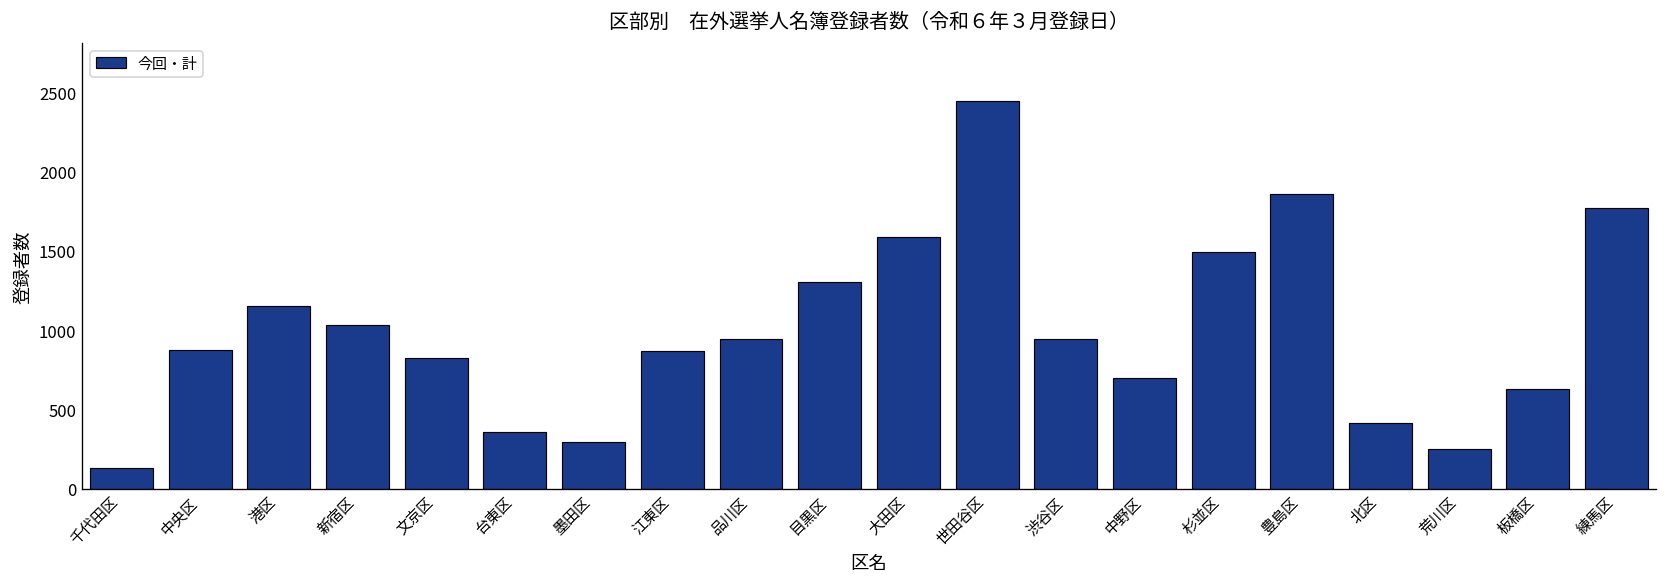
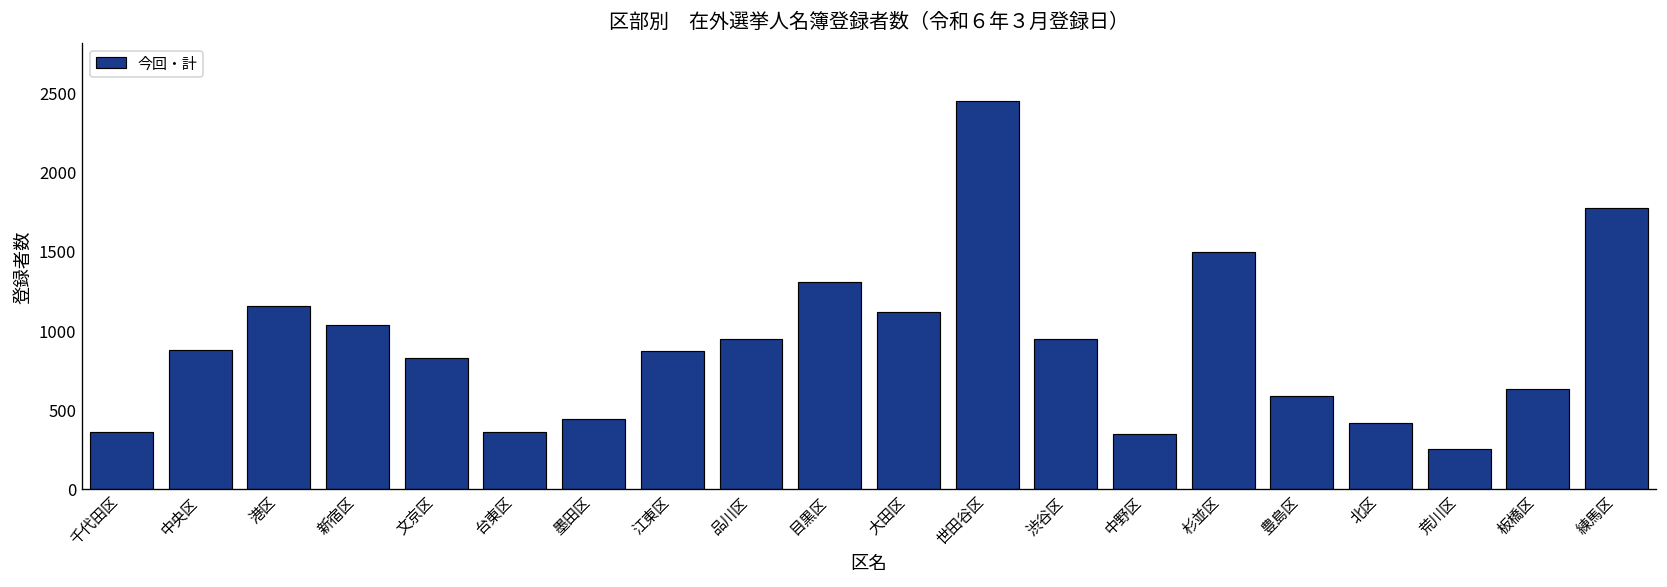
  {
-   "千代田区": 130,
+   "千代田区": 360,
    "中央区": 880,
    "港区": 1150,
    "新宿区": 1030,
    "文京区": 830,
    "台東区": 360,
-   "墨田区": 290,
+   "墨田区": 440,
    "江東区": 870,
    "品川区": 950,
    "目黒区": 1310,
-   "大田区": 1590,
+   "大田区": 1120,
    "世田谷区": 2440,
    "渋谷区": 940,
-   "中野区": 700,
+   "中野区": 340,
    "杉並区": 1490,
-   "豊島区": 1860,
+   "豊島区": 590,
    "北区": 410,
    "荒川区": 250,
    "板橋区": 630,
    "練馬区": 1770
  }
